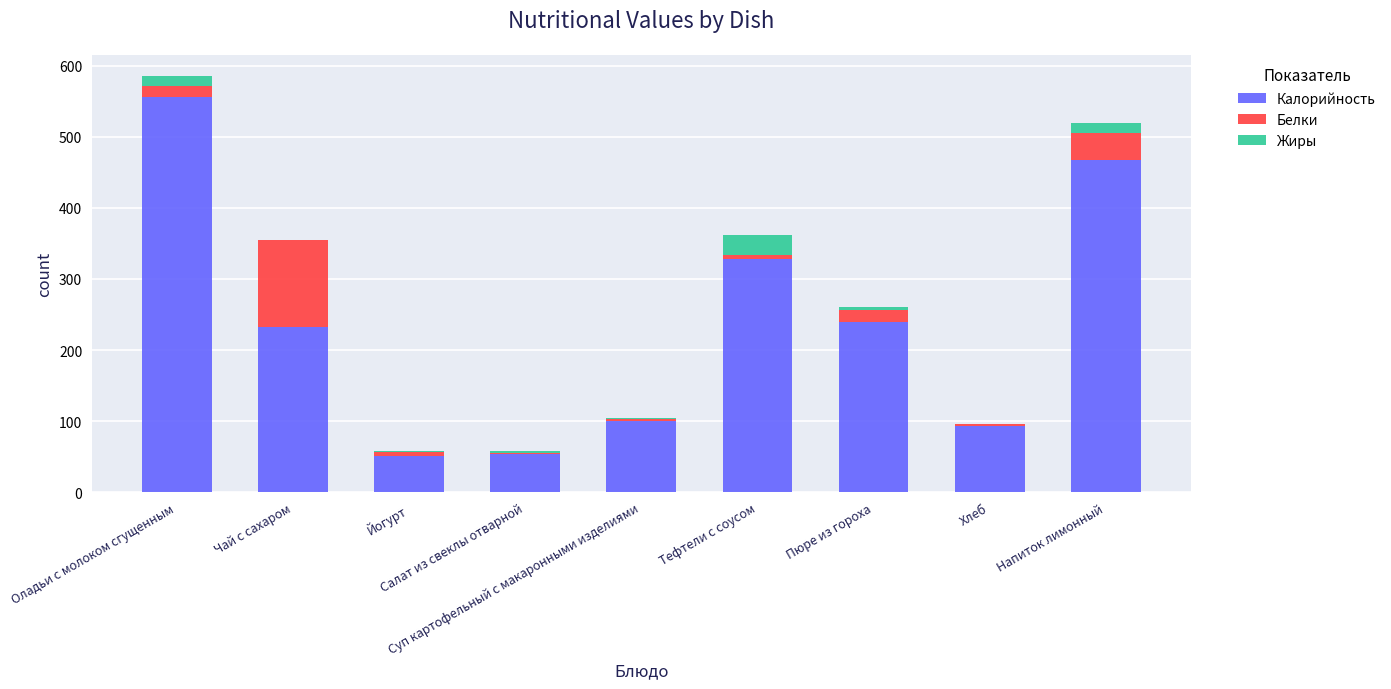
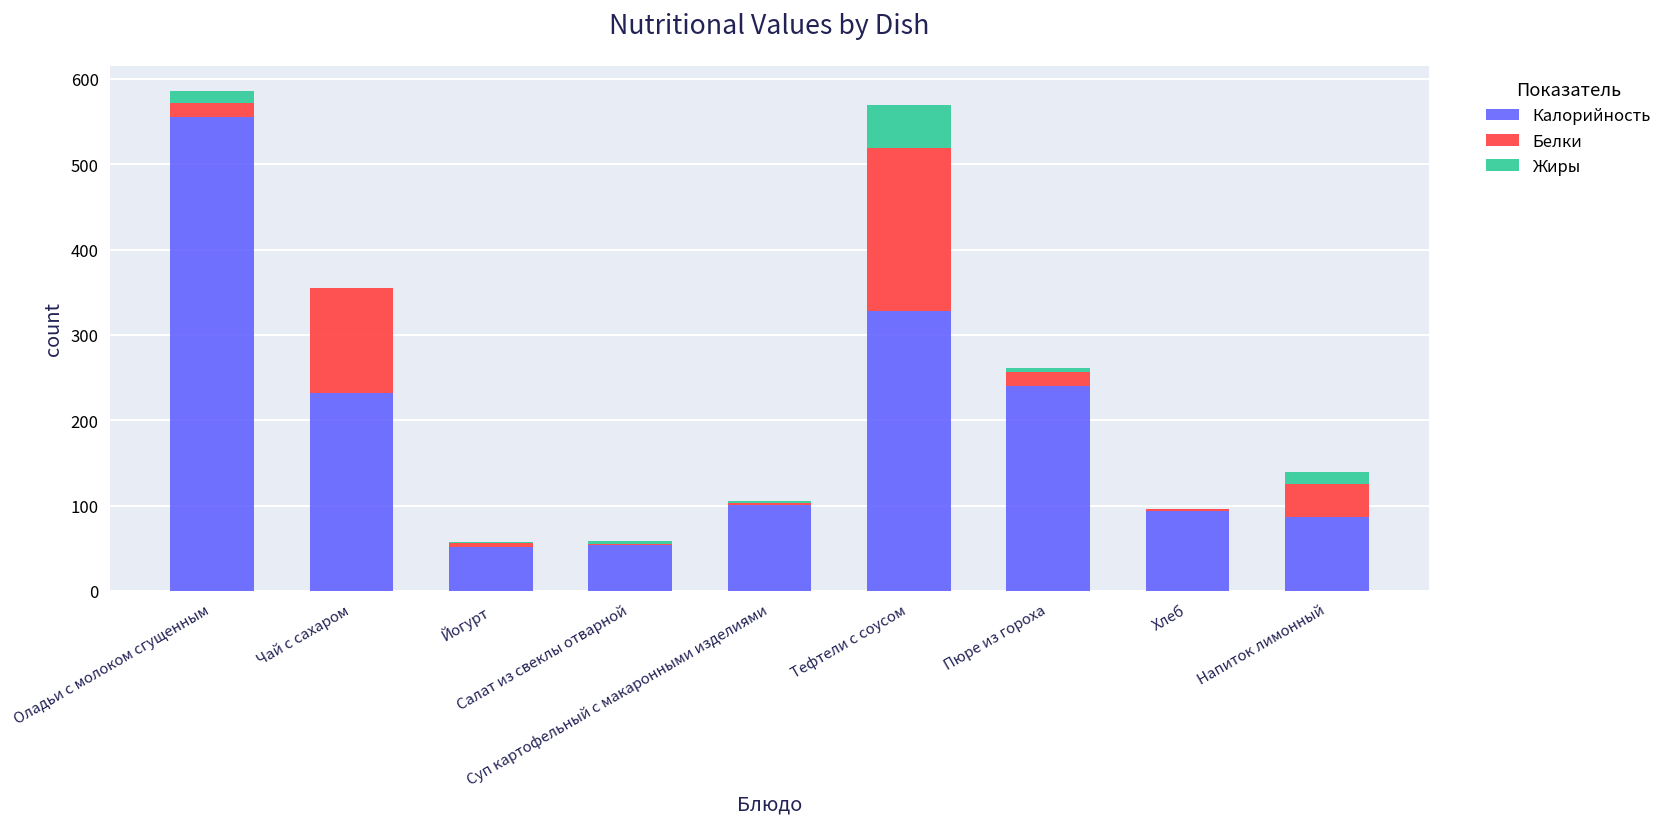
  {
    "Калорийность": {
      "Оладьи с молоком сгущенным": 560,
      "Чай с сахаром": 230,
      "Йогурт": 50,
      "Салат из свеклы отварной": 50,
      "Суп картофельный с макаронными изделиями": 100,
      "Тефтели с соусом": 330,
      "Пюре из гороха": 240,
      "Хлеб": 90,
-     "Напиток лимонный": 470
+     "Напиток лимонный": 90
    },
    "Белки": {
      "Оладьи с молоком сгущенным": 20,
      "Чай с сахаром": 120,
      "Йогурт": 10,
-     "Тефтели с соусом": 10,
+     "Тефтели с соусом": 190,
      "Пюре из гороха": 20,
      "Напиток лимонный": 40
    },
    "Жиры": {
      "Оладьи с молоком сгущенным": 10,
-     "Тефтели с соусом": 30,
+     "Тефтели с соусом": 50,
      "Пюре из гороха": 0,
      "Напиток лимонный": 10
    }
  }
